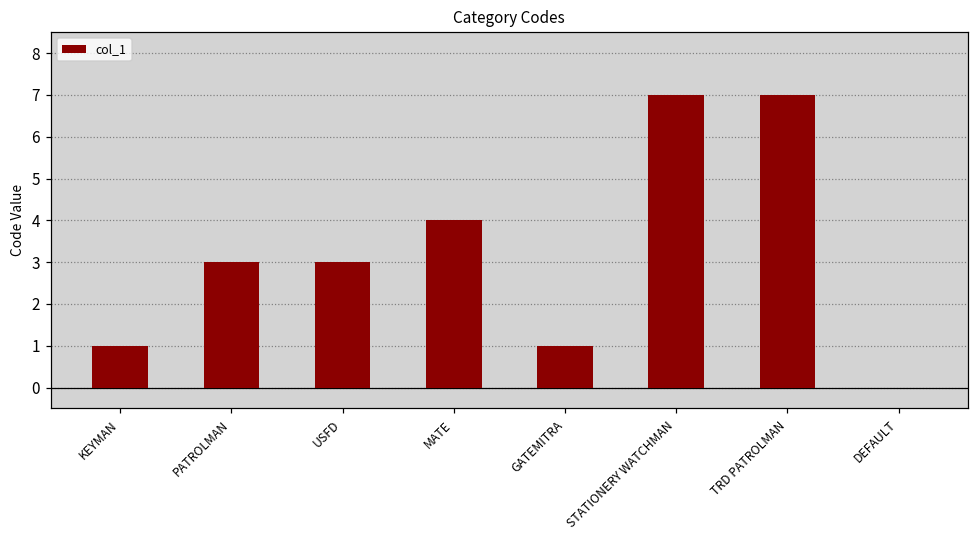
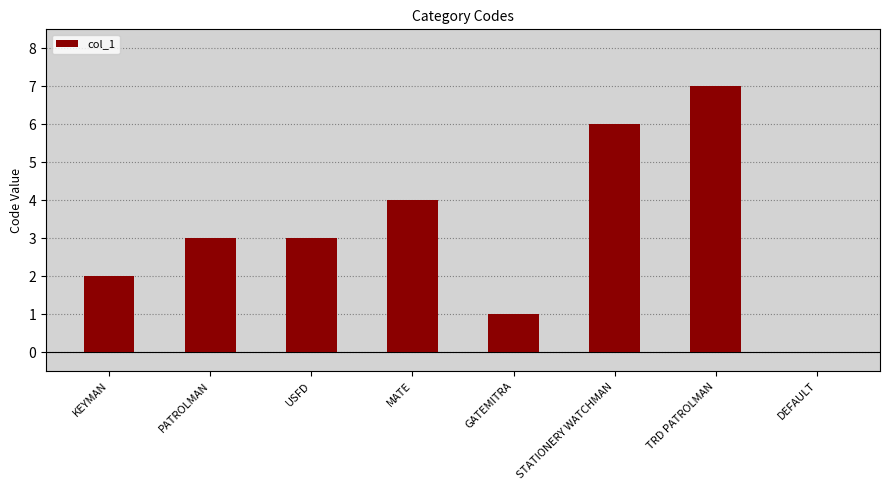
  {
-   "KEYMAN": 1,
+   "KEYMAN": 2,
    "PATROLMAN": 3,
    "USFD": 3,
    "MATE": 4,
    "GATEMITRA": 1,
-   "STATIONERY WATCHMAN": 7,
+   "STATIONERY WATCHMAN": 6,
    "TRD PATROLMAN": 7,
    "DEFAULT": 0
  }
